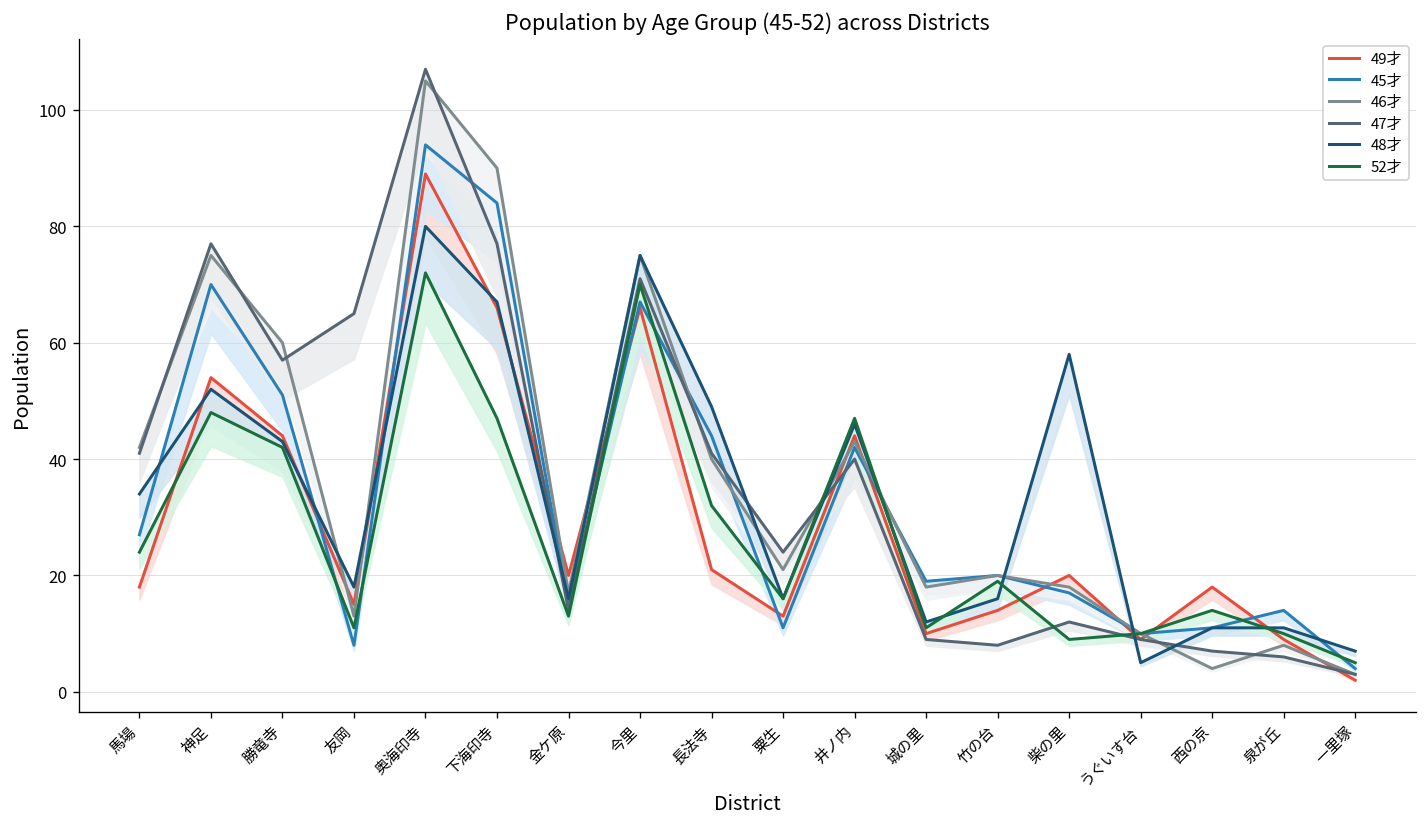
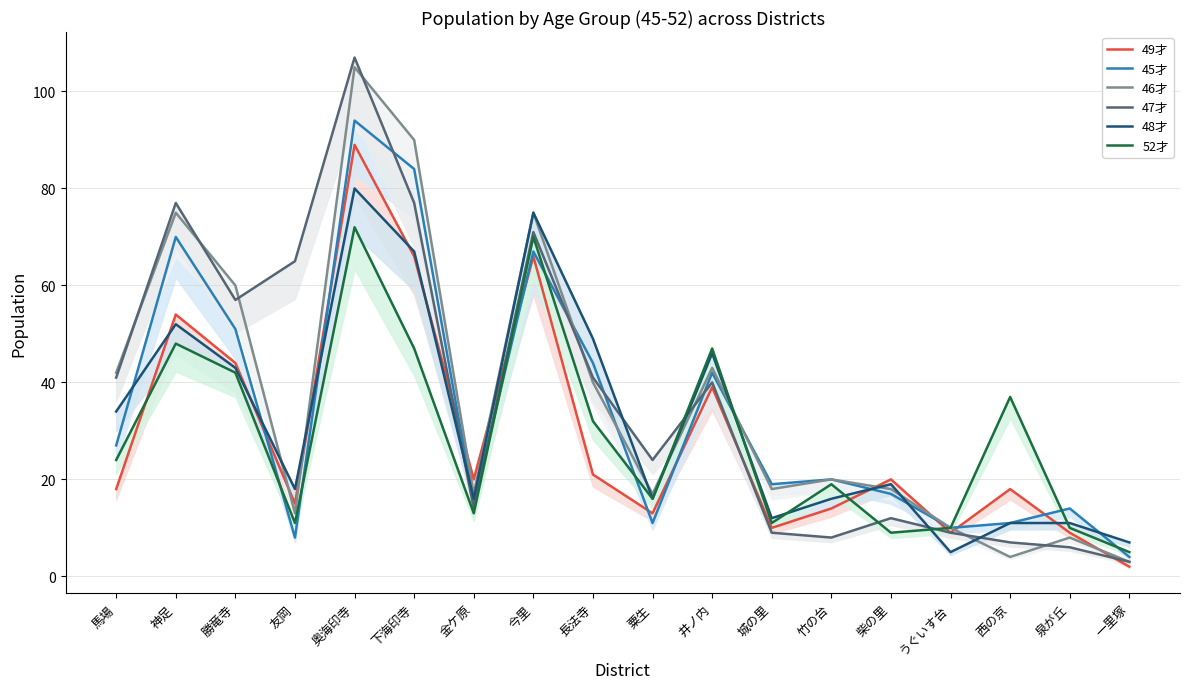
  {
    "49才": {
      "馬場": 18,
      "神足": 54,
      "勝竜寺": 44,
      "友岡": 15,
      "奥海印寺": 89,
      "下海印寺": 66,
      "金ケ原": 20,
      "今里": 66,
      "長法寺": 21,
      "粟生": 13,
-     "井ノ内": 44,
+     "井ノ内": 39,
      "城の里": 10,
      "竹の台": 14,
      "柴の里": 20,
      "西の京": 18,
      "泉が丘": 9,
      "一里塚": 2
    },
    "45才": {
      "馬場": 27,
      "神足": 70,
      "勝竜寺": 51,
      "友岡": 8,
      "奥海印寺": 94,
      "下海印寺": 84,
      "金ケ原": 15,
      "今里": 67,
      "長法寺": 44,
      "粟生": 11,
      "井ノ内": 42,
      "城の里": 19,
      "柴の里": 17,
      "泉が丘": 14,
      "一里塚": 4
    },
    "46才": {
      "馬場": 42,
      "神足": 75,
      "勝竜寺": 60,
      "友岡": 13,
      "奥海印寺": 105,
      "下海印寺": 90,
      "金ケ原": 17,
      "長法寺": 40,
-     "粟生": 21,
+     "粟生": 17,
      "井ノ内": 43,
      "城の里": 18,
      "柴の里": 18,
      "西の京": 4,
      "泉が丘": 8
    },
    "47才": {
      "馬場": 41,
      "神足": 77,
      "勝竜寺": 57,
      "友岡": 65,
      "奥海印寺": 107,
      "下海印寺": 77,
      "金ケ原": 14,
      "今里": 71,
      "長法寺": 41,
      "粟生": 24,
      "井ノ内": 40,
      "城の里": 9,
      "竹の台": 8,
      "柴の里": 12,
      "西の京": 7,
      "泉が丘": 6
    },
    "48才": {
      "馬場": 34,
      "神足": 52,
      "勝竜寺": 43,
      "友岡": 18,
      "奥海印寺": 80,
      "下海印寺": 67,
      "金ケ原": 16,
      "長法寺": 49,
      "井ノ内": 46,
      "城の里": 12,
      "竹の台": 16,
-     "柴の里": 58,
+     "柴の里": 19,
      "うぐいす台": 5,
      "泉が丘": 11,
      "一里塚": 7
    },
    "52才": {
      "馬場": 24,
      "神足": 48,
      "勝竜寺": 42,
      "友岡": 11,
      "奥海印寺": 72,
      "下海印寺": 47,
      "金ケ原": 13,
      "今里": 70,
      "長法寺": 32,
      "井ノ内": 47,
      "城の里": 11,
      "竹の台": 19,
      "柴の里": 9,
-     "西の京": 14,
+     "西の京": 37,
      "泉が丘": 10,
      "一里塚": 5
    }
  }
